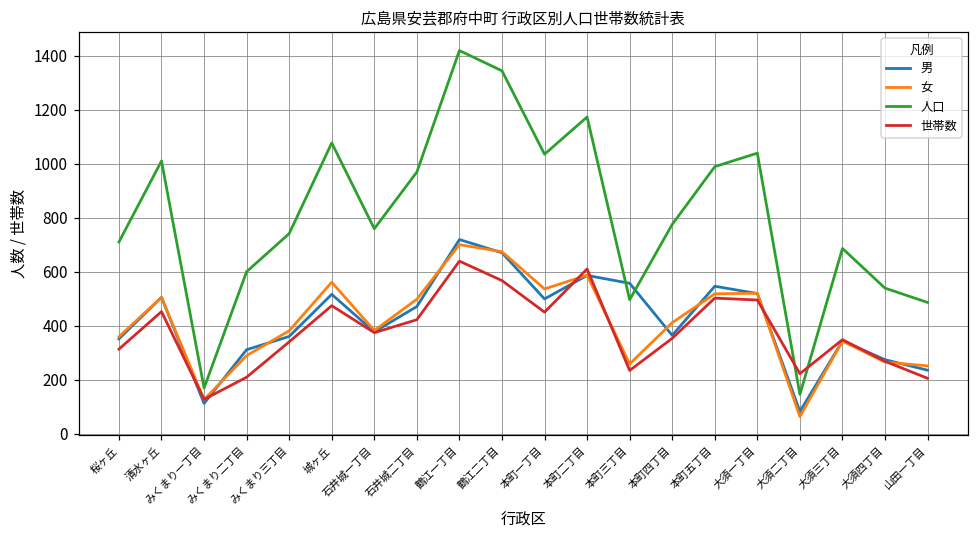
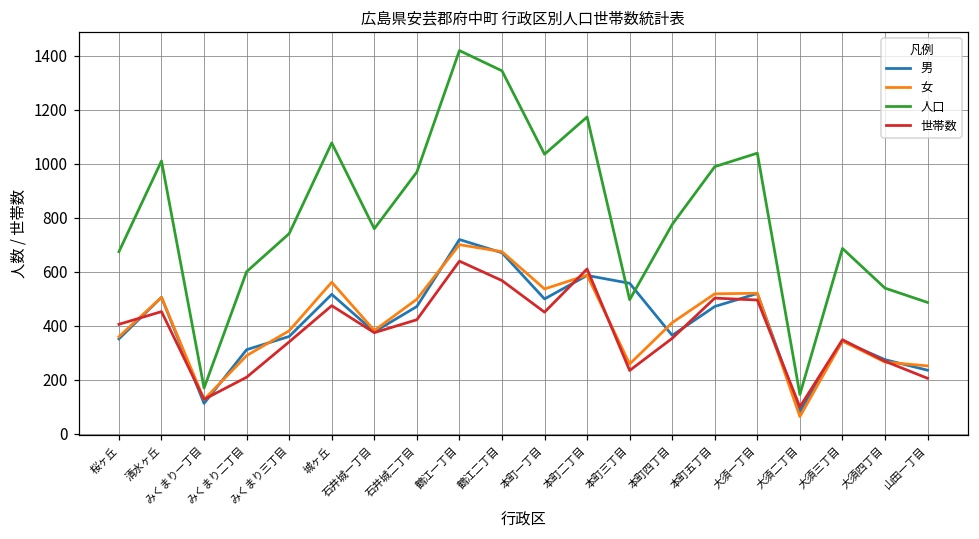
  {
    "男": {
      "みくまり一丁目": 110,
      "みくまり二丁目": 310,
      "みくまり三丁目": 360,
      "城ヶ丘": 520,
      "石井城二丁目": 470,
      "鶴江一丁目": 720,
      "本町一丁目": 500,
      "本町三丁目": 560,
      "本町四丁目": 360,
-     "本町五丁目": 550,
+     "本町五丁目": 470,
      "大須二丁目": 80,
      "山田一丁目": 240
    },
    "女": {
      "みくまり二丁目": 290,
      "みくまり三丁目": 380,
      "城ヶ丘": 560,
      "石井城二丁目": 500,
      "鶴江一丁目": 700,
      "本町一丁目": 540,
      "本町三丁目": 260,
      "本町四丁目": 410,
      "本町五丁目": 520,
      "大須二丁目": 60,
      "山田一丁目": 250
    },
    "人口": {
-     "桜ヶ丘": 710,
+     "桜ヶ丘": 670,
      "清水ヶ丘": 1010,
      "みくまり一丁目": 170,
      "みくまり二丁目": 600,
      "みくまり三丁目": 740,
      "城ヶ丘": 1080,
      "石井城一丁目": 760,
      "石井城二丁目": 970,
      "鶴江一丁目": 1420,
      "鶴江二丁目": 1340,
      "本町一丁目": 1040,
      "本町二丁目": 1170,
      "本町三丁目": 500,
      "本町四丁目": 780,
      "本町五丁目": 990,
      "大須一丁目": 1040,
      "大須二丁目": 150,
      "大須三丁目": 690,
      "大須四丁目": 540,
      "山田一丁目": 490
    },
    "世帯数": {
-     "桜ヶ丘": 310,
+     "桜ヶ丘": 410,
      "清水ヶ丘": 450,
      "みくまり二丁目": 210,
      "みくまり三丁目": 340,
      "城ヶ丘": 470,
      "石井城二丁目": 420,
      "鶴江一丁目": 640,
      "鶴江二丁目": 570,
      "本町一丁目": 450,
      "本町二丁目": 610,
      "本町三丁目": 230,
      "本町四丁目": 350,
      "本町五丁目": 500,
      "大須一丁目": 500,
-     "大須二丁目": 220,
+     "大須二丁目": 100,
      "山田一丁目": 210
    }
  }
